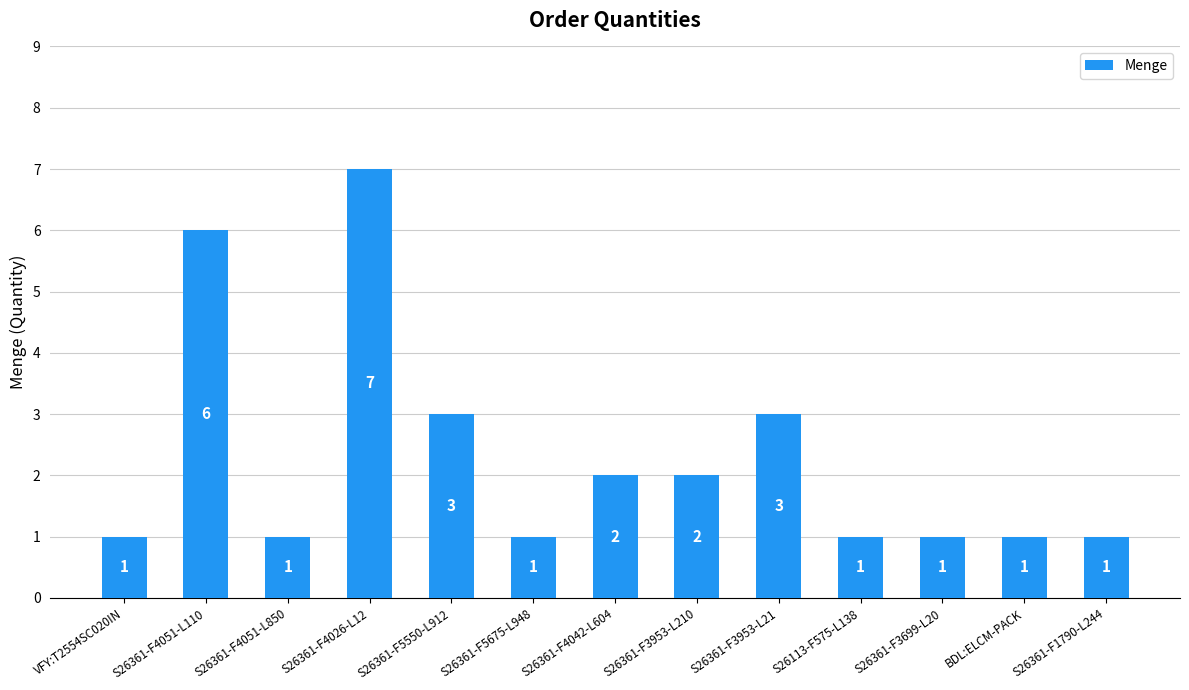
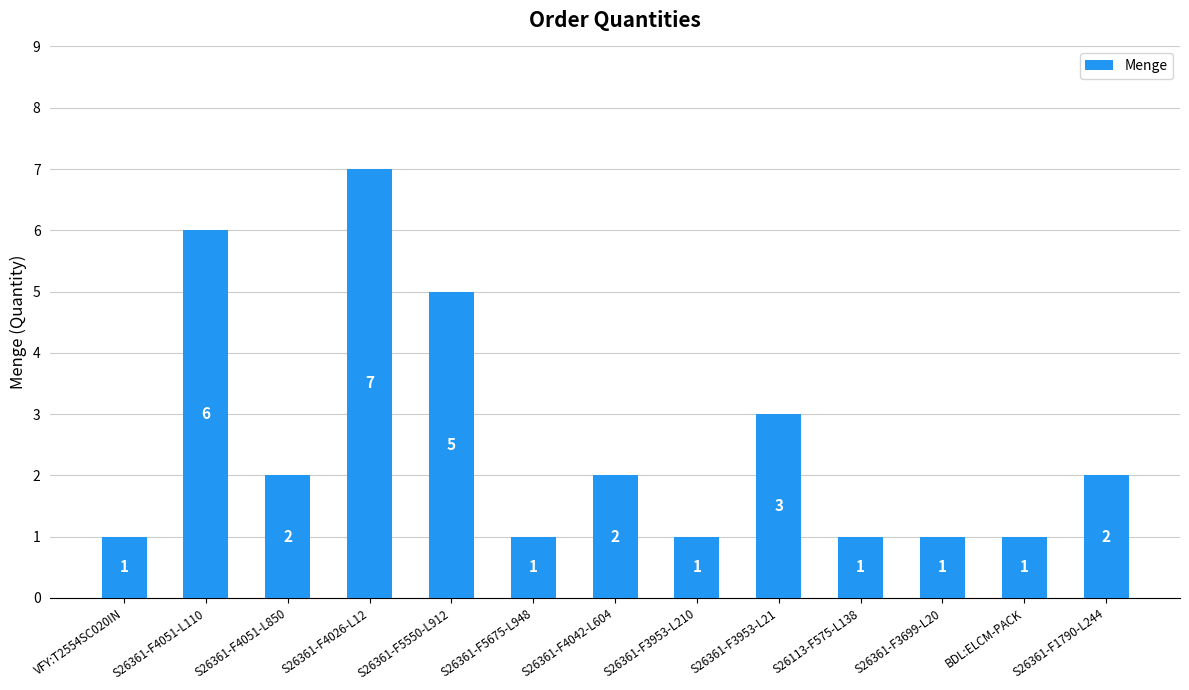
  {
    "VFY:T2554SC020IN": 1,
    "S26361-F4051-L110": 6,
-   "S26361-F4051-L850": 1,
+   "S26361-F4051-L850": 2,
    "S26361-F4026-L12": 7,
-   "S26361-F5550-L912": 3,
+   "S26361-F5550-L912": 5,
    "S26361-F5675-L948": 1,
    "S26361-F4042-L604": 2,
-   "S26361-F3953-L210": 2,
+   "S26361-F3953-L210": 1,
    "S26361-F3953-L21": 3,
    "S26113-F575-L138": 1,
    "S26361-F3699-L20": 1,
    "BDL:ELCM-PACK": 1,
-   "S26361-F1790-L244": 1
+   "S26361-F1790-L244": 2
  }
